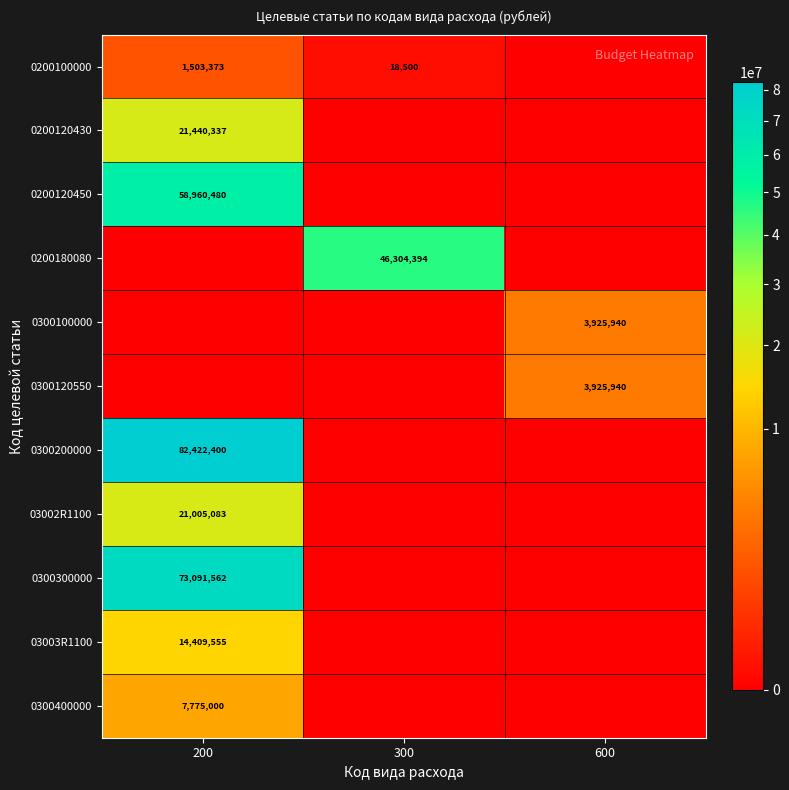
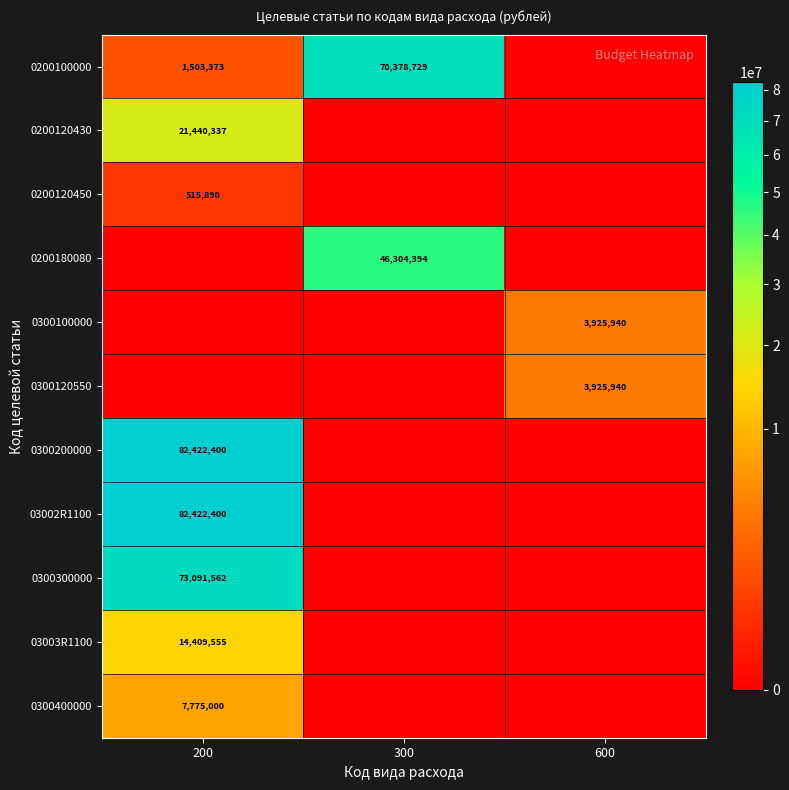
  {
    "0200100000": {
      "200": "1,503,373",
-     "300": "18,500"
+     "300": "70,378,729"
    },
    "0200120430": {
      "200": "21,440,337"
    },
    "0200120450": {
-     "200": "58,960,480"
+     "200": "515,890"
    },
    "0200180080": {
      "300": "46,304,394"
    },
    "0300100000": {
      "600": "3,925,940"
    },
    "0300120550": {
      "600": "3,925,940"
    },
    "0300200000": {
      "200": "82,422,400"
    },
    "03002R1100": {
-     "200": "21,005,083"
+     "200": "82,422,400"
    },
    "0300300000": {
      "200": "73,091,562"
    },
    "03003R1100": {
      "200": "14,409,555"
    },
    "0300400000": {
      "200": "7,775,000"
    }
  }
